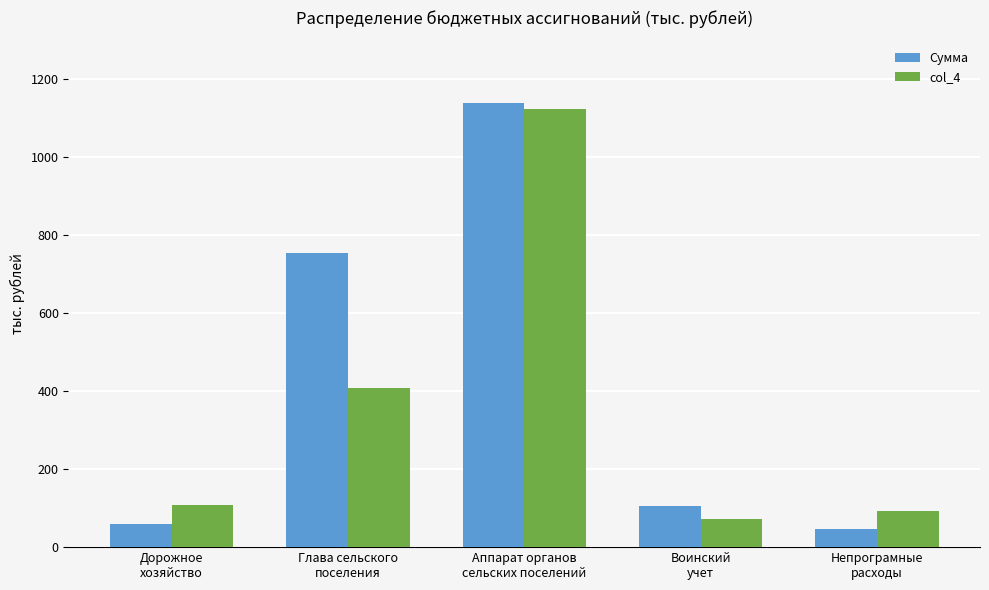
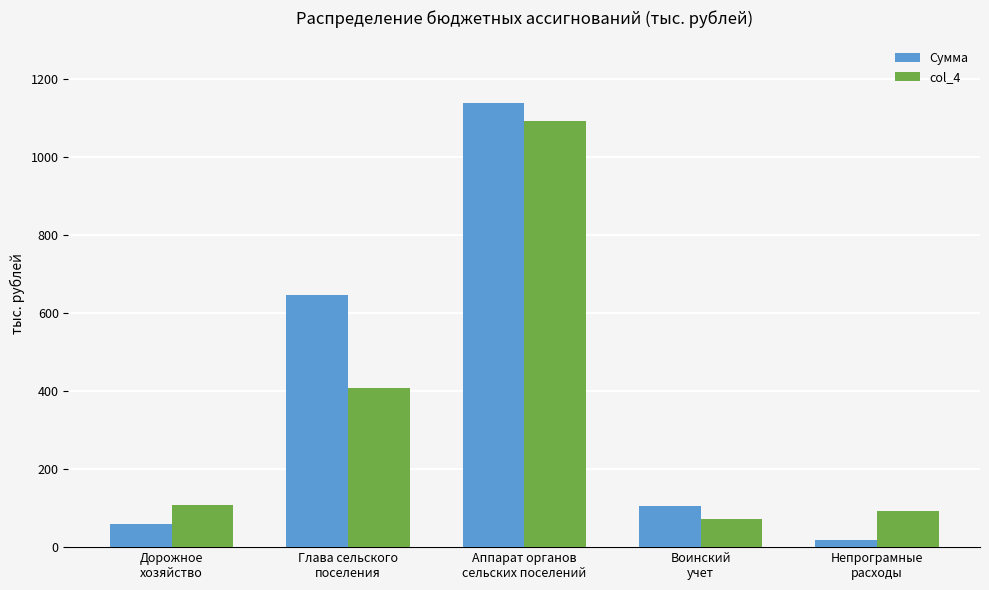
  {
    "Сумма": {
      "Дорожное хозяйство": 60,
-     "Глава сельского поселения": 750,
+     "Глава сельского поселения": 650,
      "Аппарат органов сельских поселений": 1140,
      "Воинский учет": 100,
-     "Непрограмные расходы": 50
+     "Непрограмные расходы": 20
    },
    "col_4": {
      "Дорожное хозяйство": 110,
      "Глава сельского поселения": 410,
-     "Аппарат органов сельских поселений": 1120,
+     "Аппарат органов сельских поселений": 1090,
      "Воинский учет": 70,
      "Непрограмные расходы": 90
    }
  }
